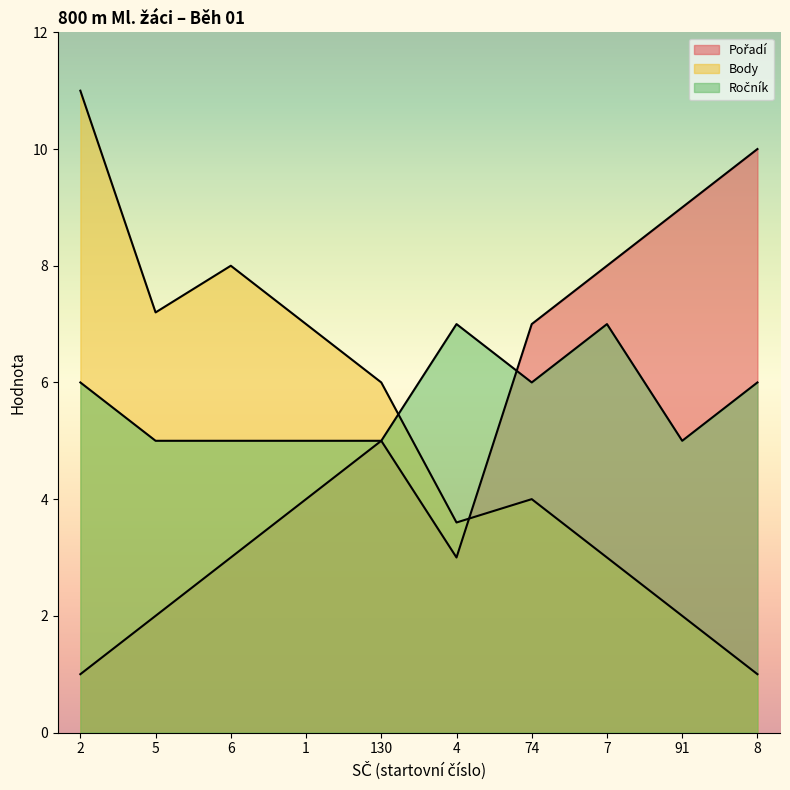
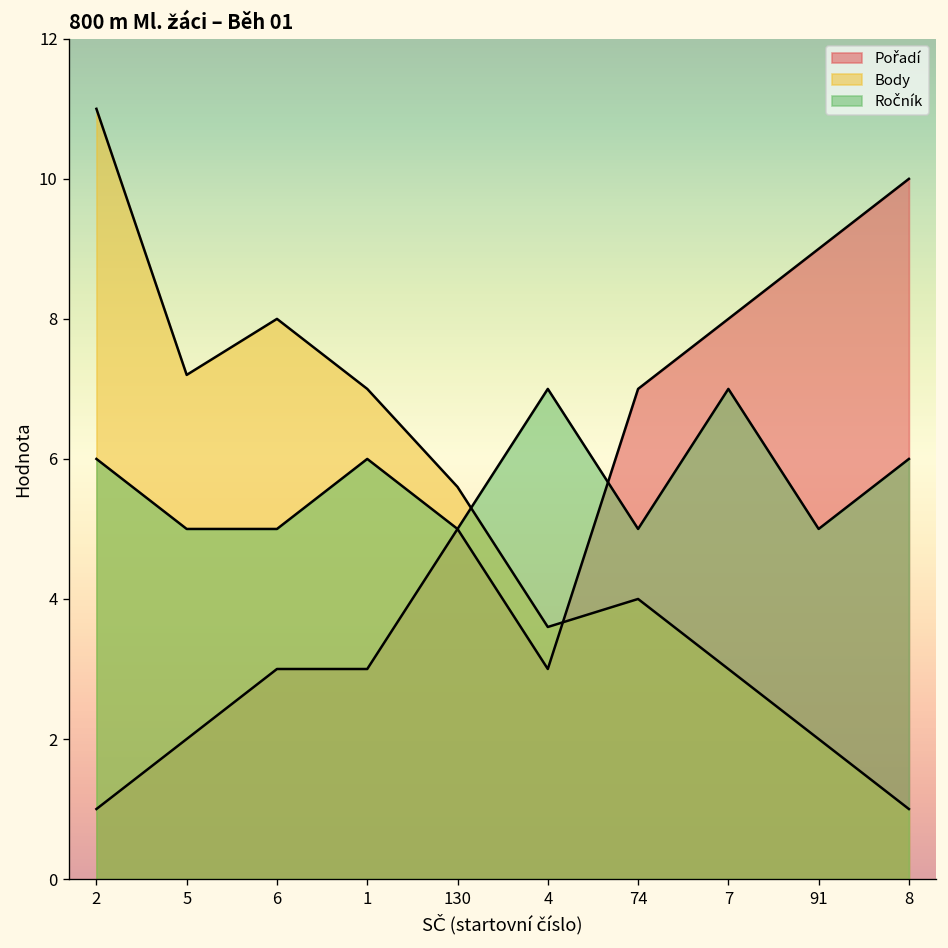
  {
    "Pořadí": {
      "2": 1,
      "5": 2,
      "6": 3,
-     "1": 4,
+     "1": 3,
      "4": 3,
      "74": 7,
      "7": 8,
      "91": 9,
      "8": 10
    },
    "Body": {
      "2": 11.0,
      "5": 7.2,
      "6": 8.0,
      "1": 7.0,
-     "130": 6.0,
+     "130": 5.6,
      "4": 3.6,
      "74": 4.0,
      "7": 3.0,
      "91": 2.0,
      "8": 1.0
    },
    "Ročník": {
      "2": 6,
      "5": 5,
      "6": 5,
-     "1": 5,
+     "1": 6,
      "4": 7,
-     "74": 6,
+     "74": 5,
      "7": 7,
      "91": 5,
      "8": 6
    }
  }
